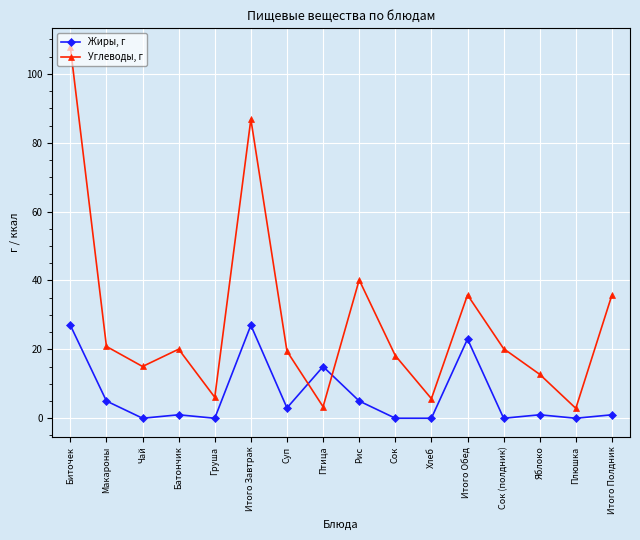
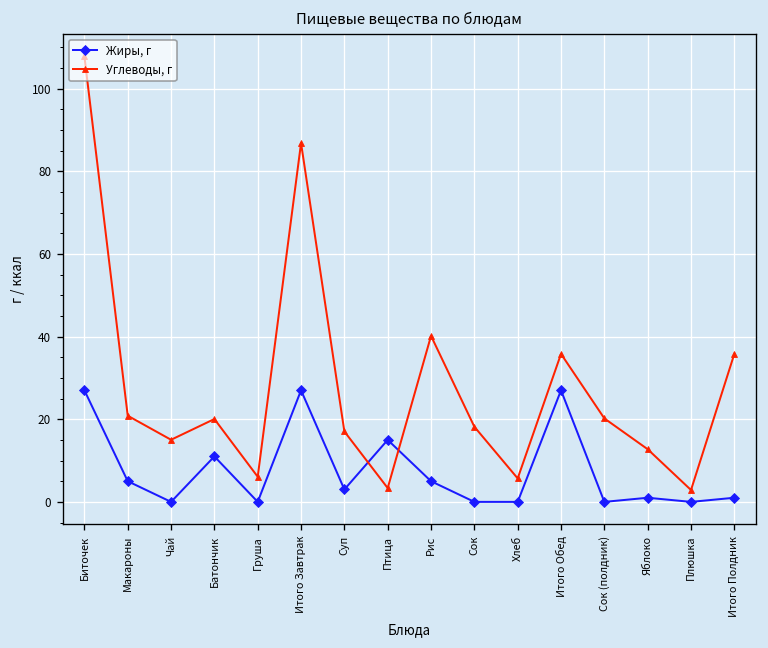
  {
    "Жиры, г": {
      "Биточек": 27,
      "Макароны": 5,
      "Чай": 0,
-     "Батончик": 1,
+     "Батончик": 11,
      "Груша": 0,
      "Итого Завтрак": 27,
      "Суп": 3,
      "Птица": 15,
      "Рис": 5,
      "Сок": 0,
      "Хлеб": 0,
-     "Итого Обед": 23,
+     "Итого Обед": 27,
      "Сок (полдник)": 0,
      "Яблоко": 1,
      "Плюшка": 0,
      "Итого Полдник": 1
    },
    "Углеводы, г": {
      "Макароны": 21,
      "Чай": 15,
      "Батончик": 20,
      "Груша": 6,
      "Итого Завтрак": 87,
-     "Суп": 19,
+     "Суп": 17,
      "Птица": 3,
      "Рис": 40,
      "Сок": 18,
      "Хлеб": 6,
      "Итого Обед": 36,
      "Сок (полдник)": 20,
      "Яблоко": 13,
      "Плюшка": 3,
      "Итого Полдник": 36
    }
  }
